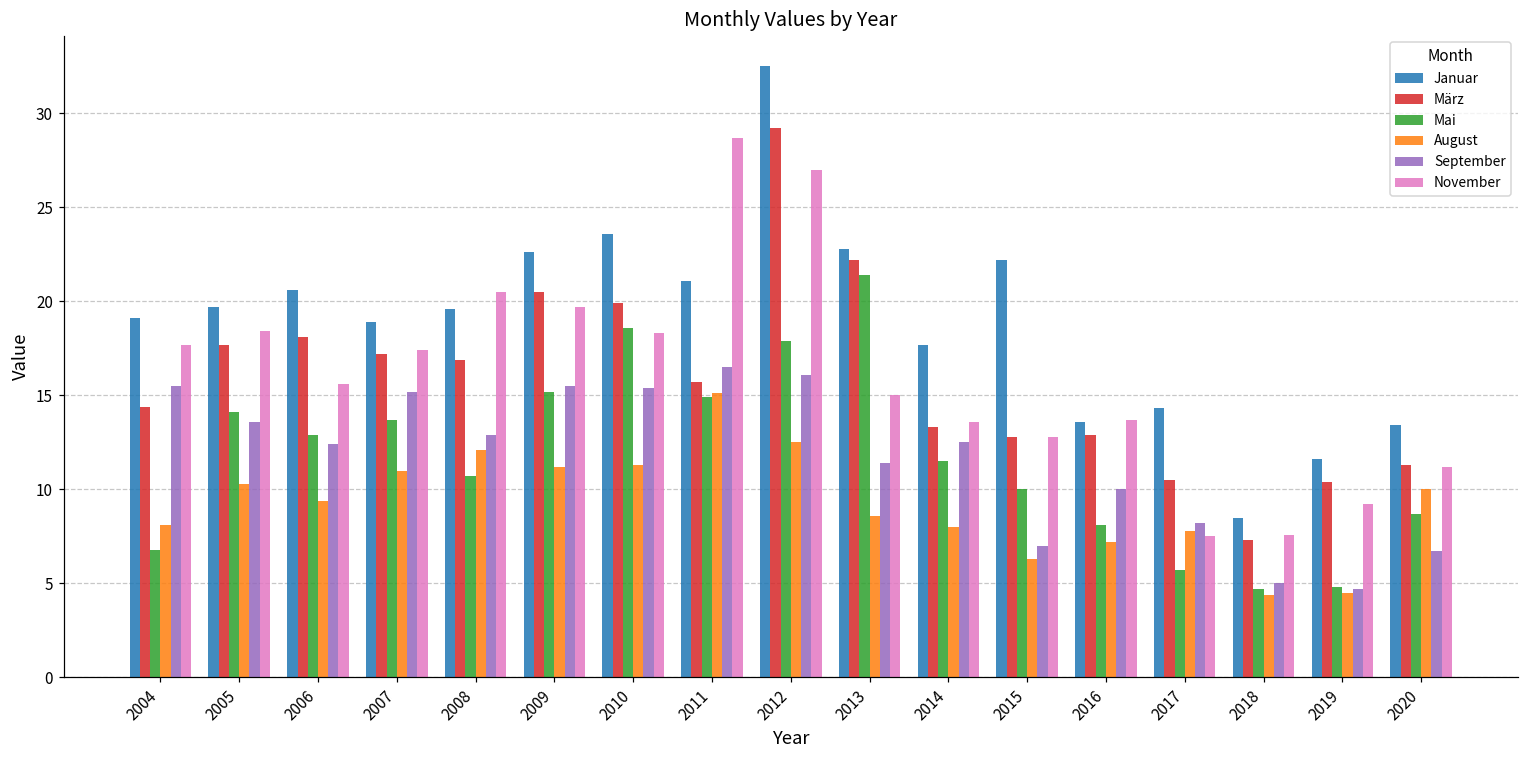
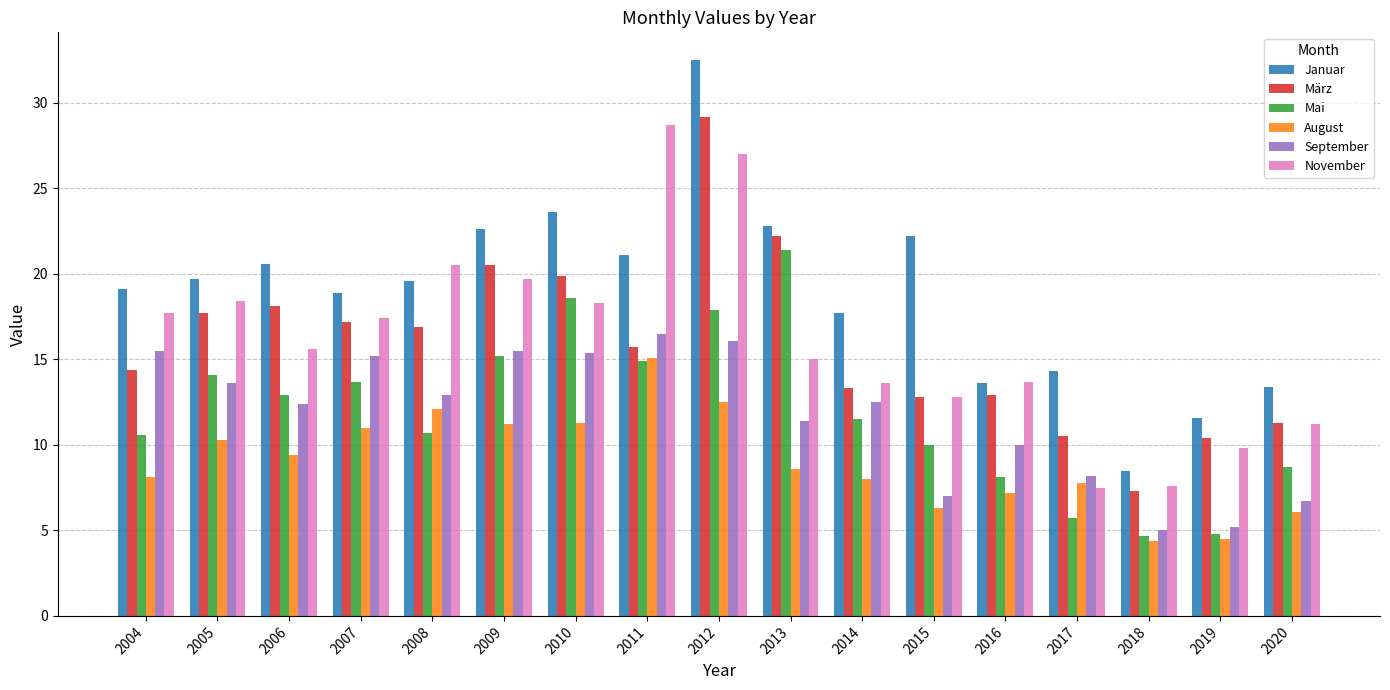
  {
    "Januar": {
      "2004": 19.1,
      "2005": 19.7,
      "2006": 20.6,
      "2007": 18.9,
      "2008": 19.6,
      "2009": 22.6,
      "2010": 23.6,
      "2011": 21.1,
      "2012": 32.5,
      "2013": 22.8,
      "2014": 17.7,
      "2015": 22.2,
      "2016": 13.6,
      "2017": 14.3,
      "2018": 8.5,
      "2019": 11.6,
      "2020": 13.4
    },
    "März": {
      "2004": 14.4,
      "2005": 17.7,
      "2006": 18.1,
      "2007": 17.2,
      "2008": 16.9,
      "2009": 20.5,
      "2010": 19.9,
      "2011": 15.7,
      "2012": 29.2,
      "2013": 22.2,
      "2014": 13.3,
      "2015": 12.8,
      "2016": 12.9,
      "2017": 10.5,
      "2018": 7.3,
      "2019": 10.4,
      "2020": 11.3
    },
    "Mai": {
-     "2004": 6.8,
+     "2004": 10.6,
      "2005": 14.1,
      "2006": 12.9,
      "2007": 13.7,
      "2008": 10.7,
      "2009": 15.2,
      "2010": 18.6,
      "2011": 14.9,
      "2012": 17.9,
      "2013": 21.4,
      "2014": 11.5,
      "2015": 10.0,
      "2016": 8.1,
      "2017": 5.7,
      "2018": 4.7,
      "2019": 4.8,
      "2020": 8.7
    },
    "August": {
      "2004": 8.1,
      "2005": 10.3,
      "2006": 9.4,
      "2007": 11.0,
      "2008": 12.1,
      "2009": 11.2,
      "2010": 11.3,
      "2011": 15.1,
      "2012": 12.5,
      "2013": 8.6,
      "2014": 8.0,
      "2015": 6.3,
      "2016": 7.2,
      "2017": 7.8,
      "2018": 4.4,
      "2019": 4.5,
-     "2020": 10.0
+     "2020": 6.1
    },
    "September": {
      "2004": 15.5,
      "2005": 13.6,
      "2006": 12.4,
      "2007": 15.2,
      "2008": 12.9,
      "2009": 15.5,
      "2010": 15.4,
      "2011": 16.5,
      "2012": 16.1,
      "2013": 11.4,
      "2014": 12.5,
      "2015": 7.0,
      "2016": 10.0,
      "2017": 8.2,
      "2018": 5.0,
-     "2019": 4.7,
+     "2019": 5.2,
      "2020": 6.7
    },
    "November": {
      "2004": 17.7,
      "2005": 18.4,
      "2006": 15.6,
      "2007": 17.4,
      "2008": 20.5,
      "2009": 19.7,
      "2010": 18.3,
      "2011": 28.7,
      "2012": 27.0,
      "2013": 15.0,
      "2014": 13.6,
      "2015": 12.8,
      "2016": 13.7,
      "2017": 7.5,
      "2018": 7.6,
-     "2019": 9.2,
+     "2019": 9.8,
      "2020": 11.2
    }
  }
